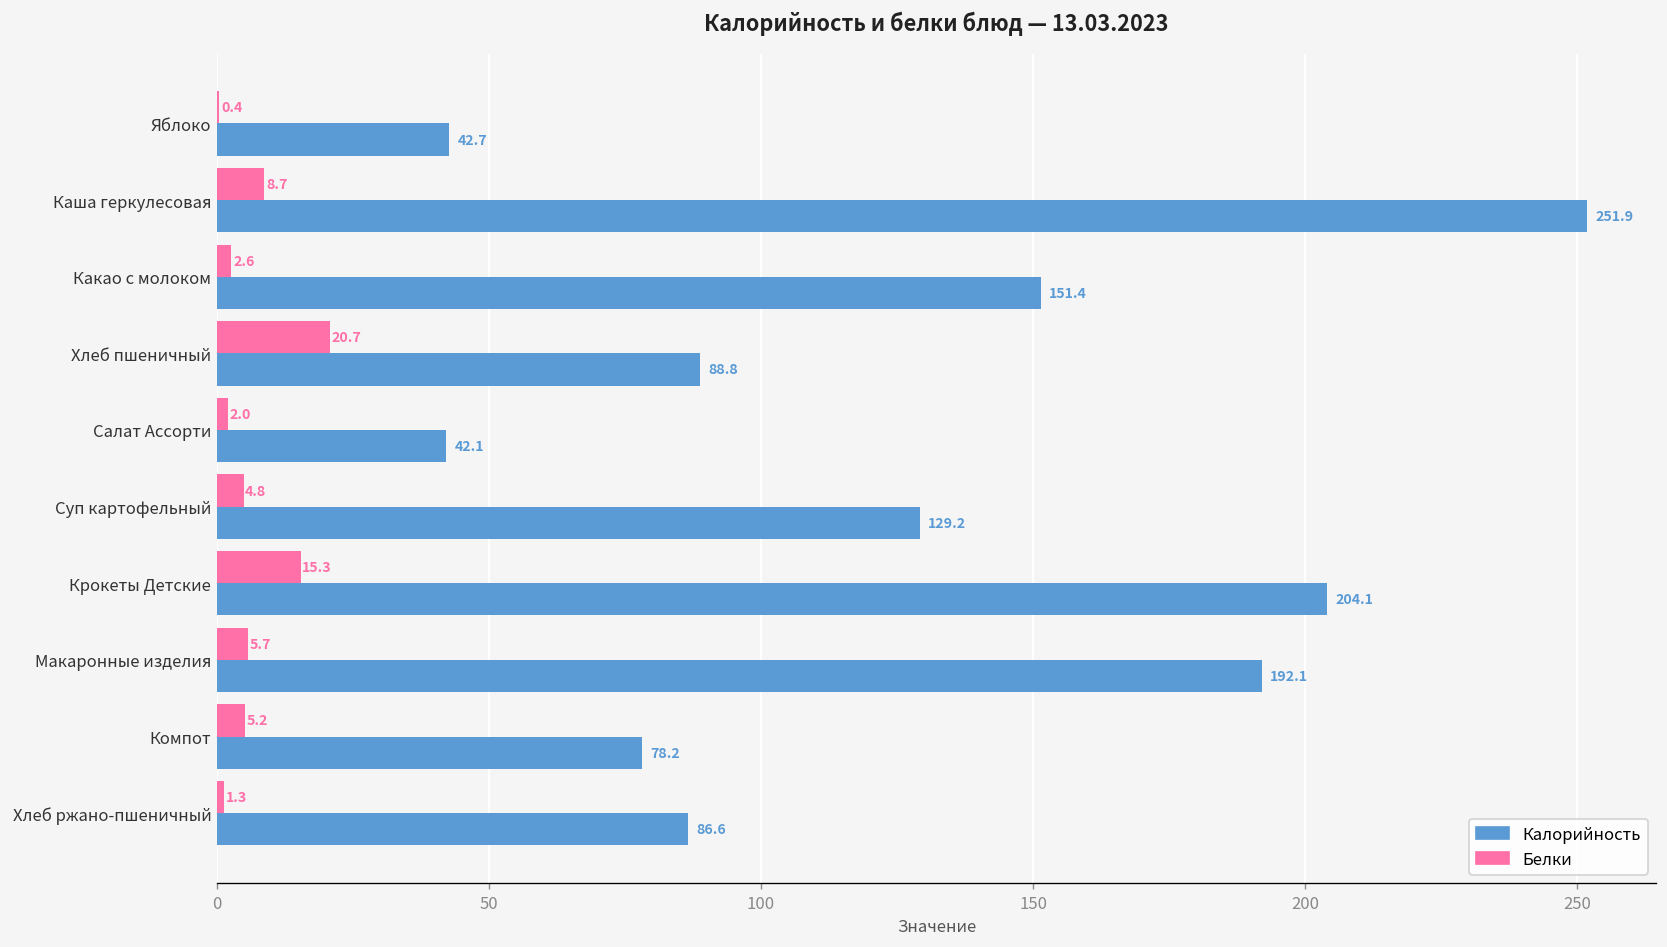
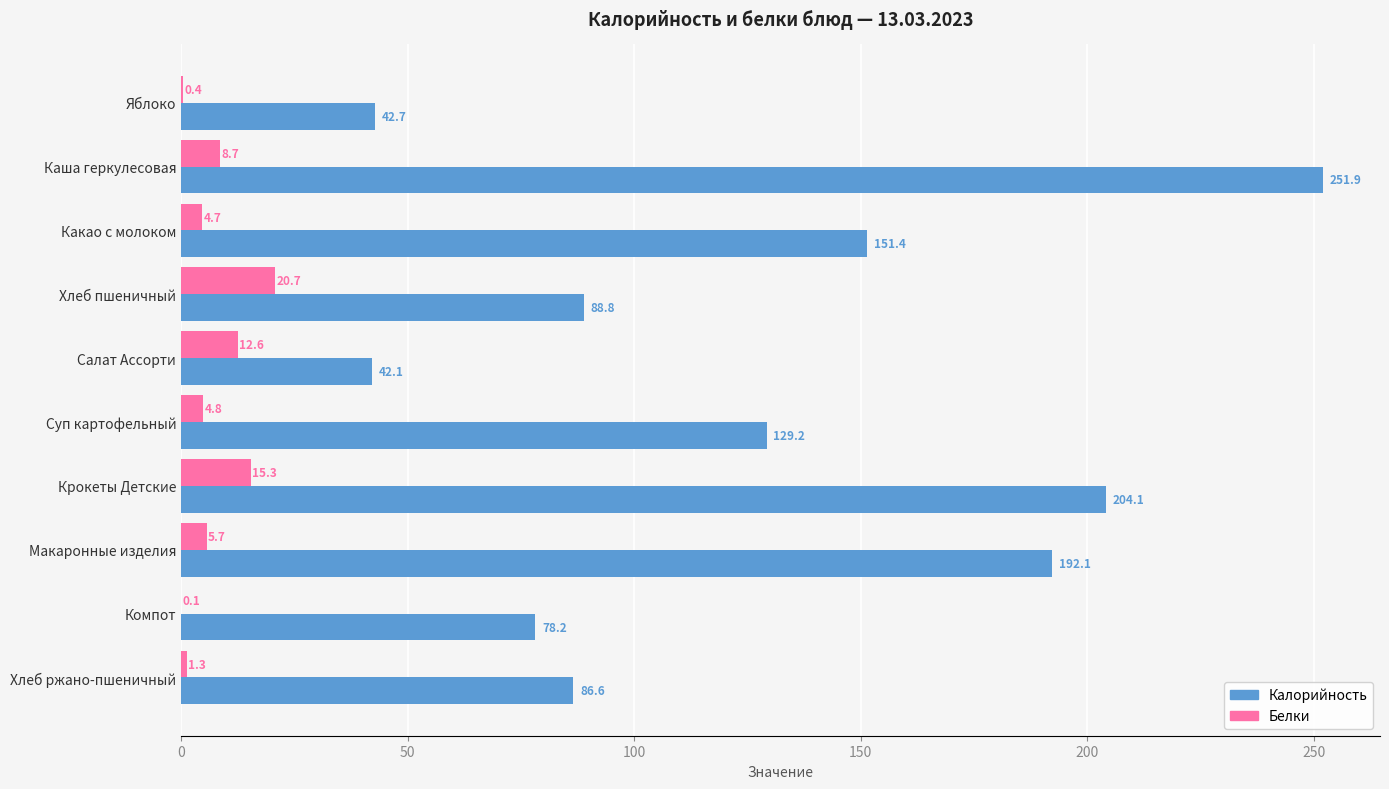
  {
    "Калорийность": {
      "Яблоко": 42.7,
      "Каша геркулесовая": 251.9,
      "Какао с молоком": 151.4,
      "Хлеб пшеничный": 88.8,
      "Салат Ассорти": 42.1,
      "Суп картофельный": 129.2,
      "Крокеты Детские": 204.1,
      "Макаронные изделия": 192.1,
      "Компот": 78.2,
      "Хлеб ржано-пшеничный": 86.6
    },
    "Белки": {
      "Яблоко": 0.4,
      "Каша геркулесовая": 8.7,
-     "Какао с молоком": 2.6,
+     "Какао с молоком": 4.7,
      "Хлеб пшеничный": 20.7,
-     "Салат Ассорти": 2.0,
+     "Салат Ассорти": 12.6,
      "Суп картофельный": 4.8,
      "Крокеты Детские": 15.3,
      "Макаронные изделия": 5.7,
-     "Компот": 5.2,
+     "Компот": 0.1,
      "Хлеб ржано-пшеничный": 1.3
    }
  }
